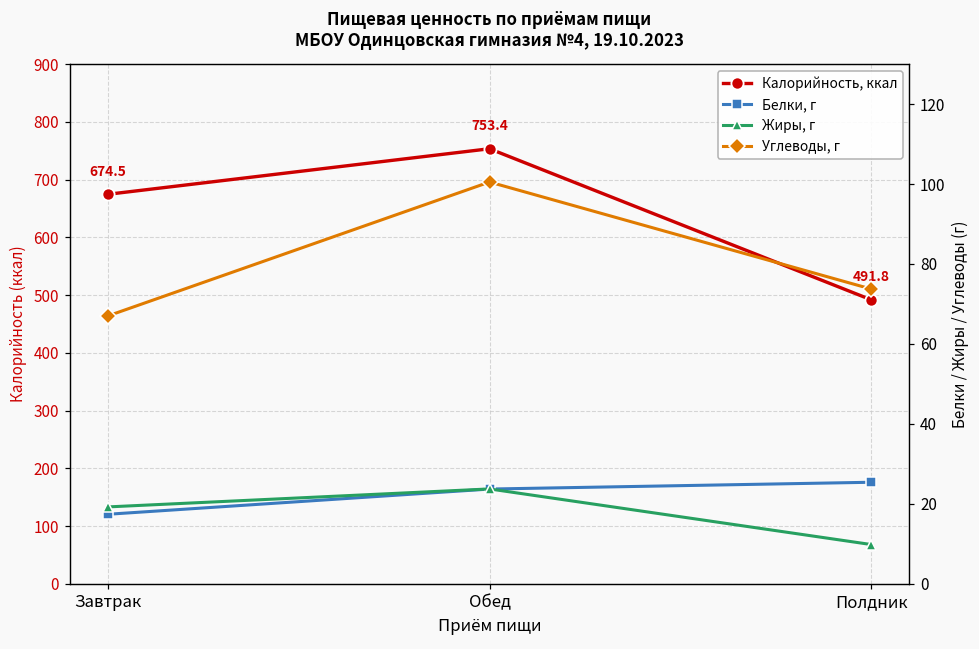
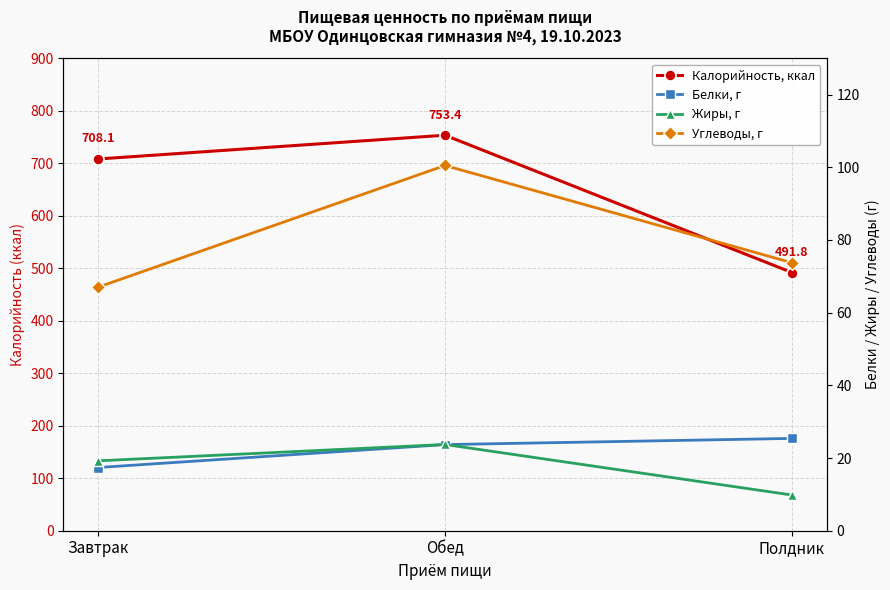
  {
    "Калорийность, ккал": {
-     "Завтрак": 674.5,
+     "Завтрак": 708.1,
      "Обед": 753.4,
      "Полдник": 491.8
    }
  }
